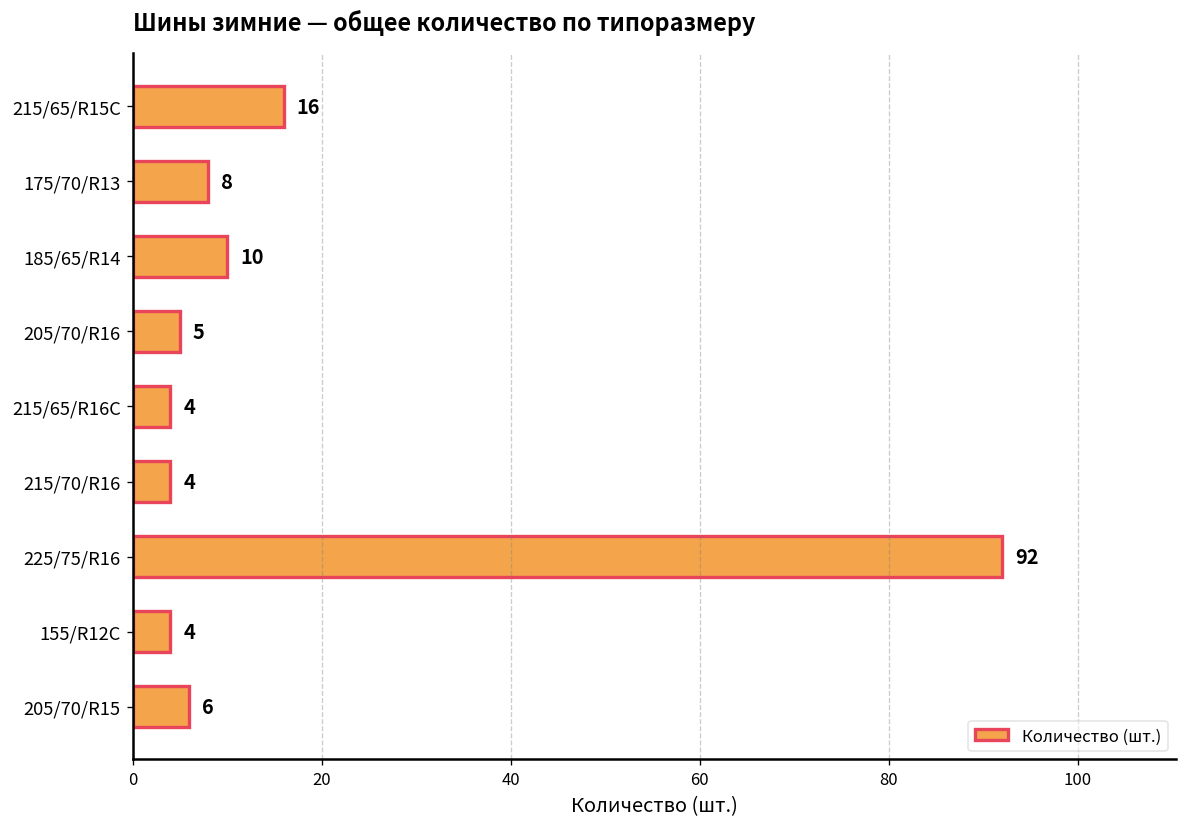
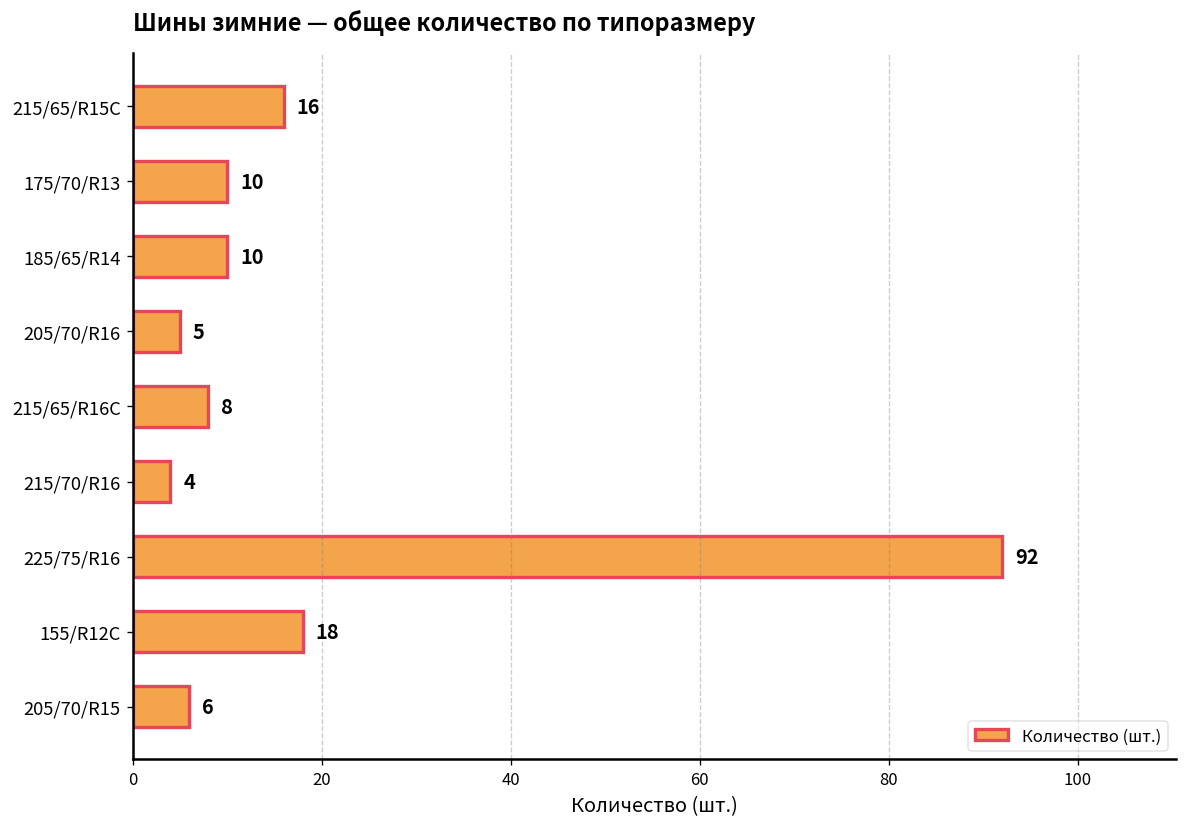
  {
    "215/65/R15C": 16,
-   "175/70/R13": 8,
+   "175/70/R13": 10,
    "185/65/R14": 10,
    "205/70/R16": 5,
-   "215/65/R16C": 4,
+   "215/65/R16C": 8,
    "215/70/R16": 4,
    "225/75/R16": 92,
-   "155/R12C": 4,
+   "155/R12C": 18,
    "205/70/R15": 6
  }
